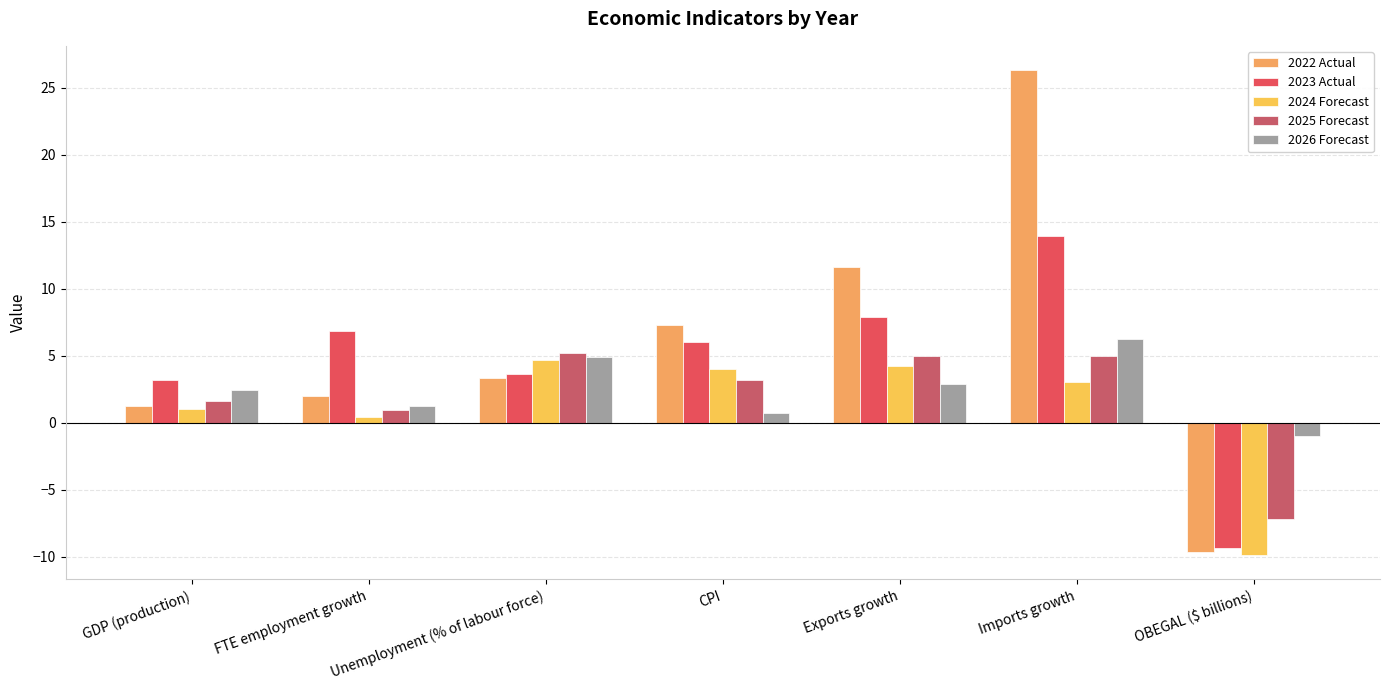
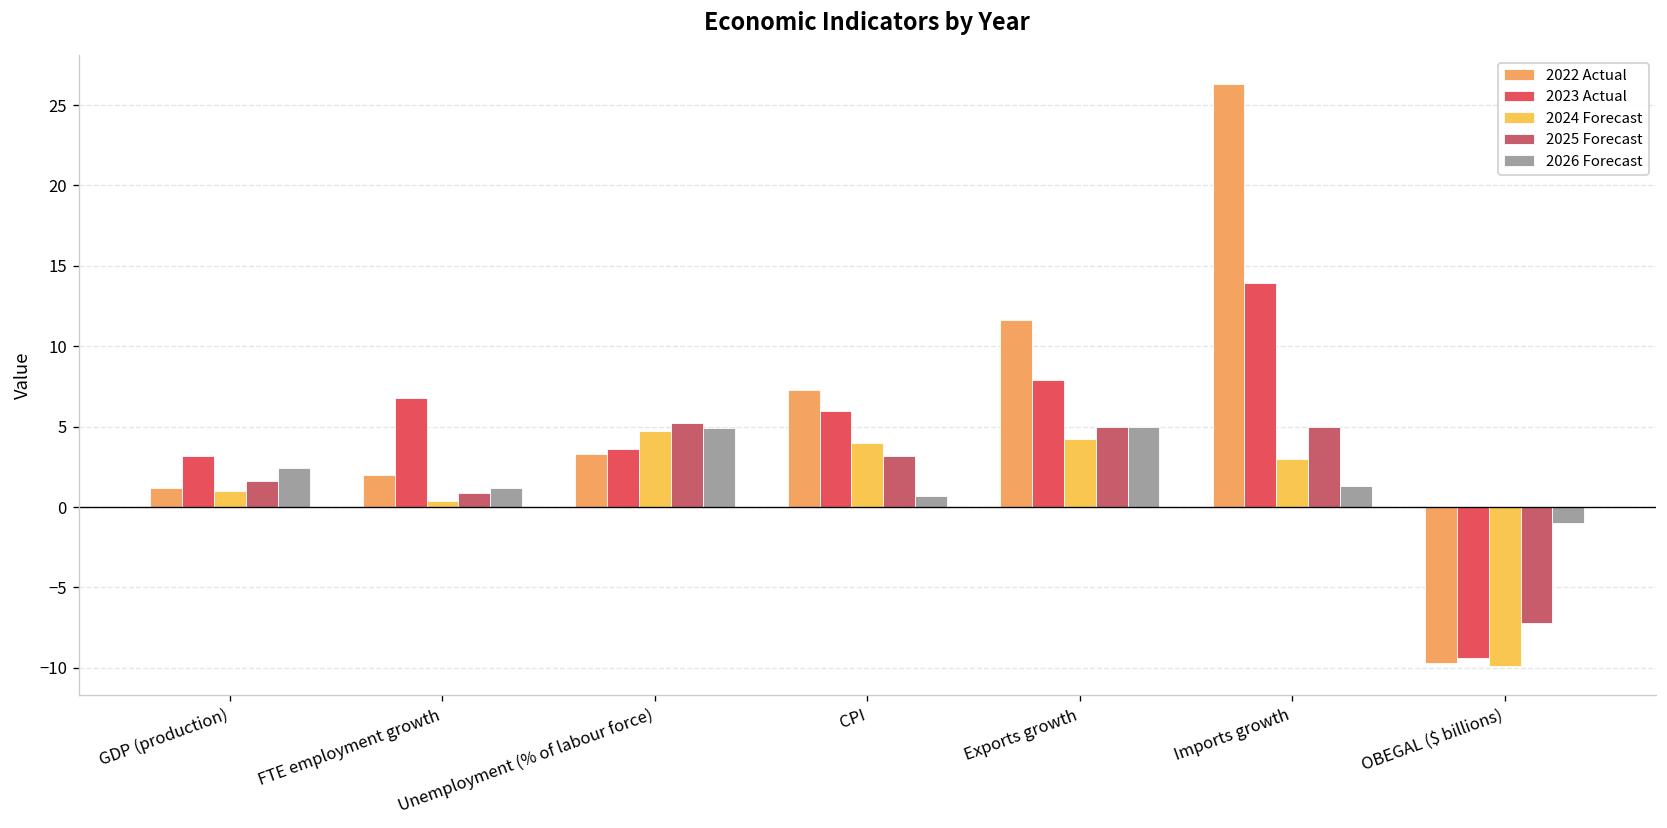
  {
    "2026 Forecast": {
      "GDP (production)": 2.4,
      "FTE employment growth": 1.2,
      "Unemployment (% of labour force)": 4.9,
      "CPI": 0.7,
-     "Exports growth": 2.9,
-     "Imports growth": 6.2,
+     "Exports growth": 5.0,
+     "Imports growth": 1.3,
      "OBEGAL ($ billions)": -1.0
    }
  }
